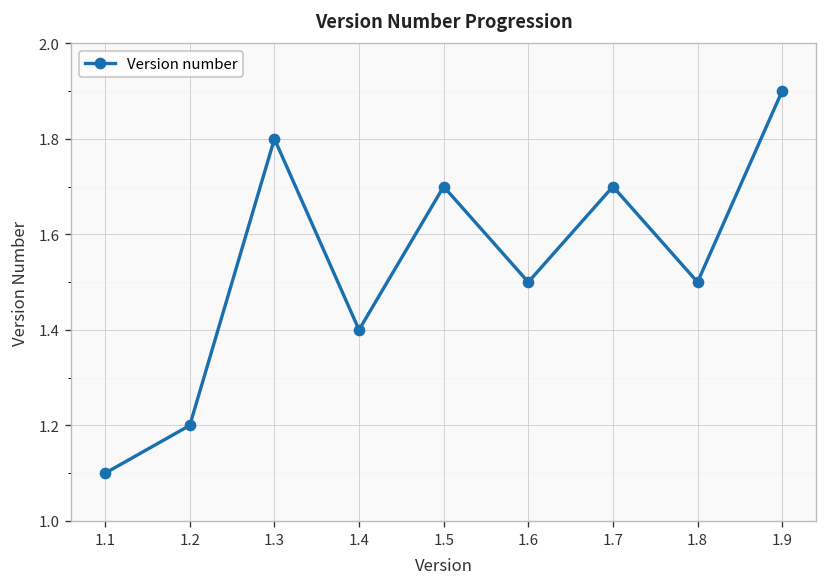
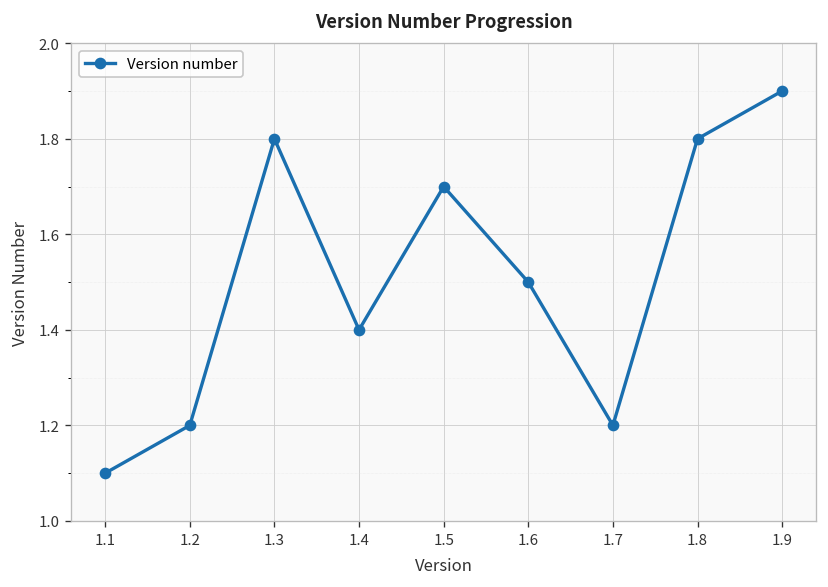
  {
    "1.1": 1.1,
    "1.2": 1.2,
    "1.3": 1.8,
    "1.4": 1.4,
    "1.5": 1.7,
    "1.6": 1.5,
-   "1.7": 1.7,
-   "1.8": 1.5,
+   "1.7": 1.2,
+   "1.8": 1.8,
    "1.9": 1.9
  }
